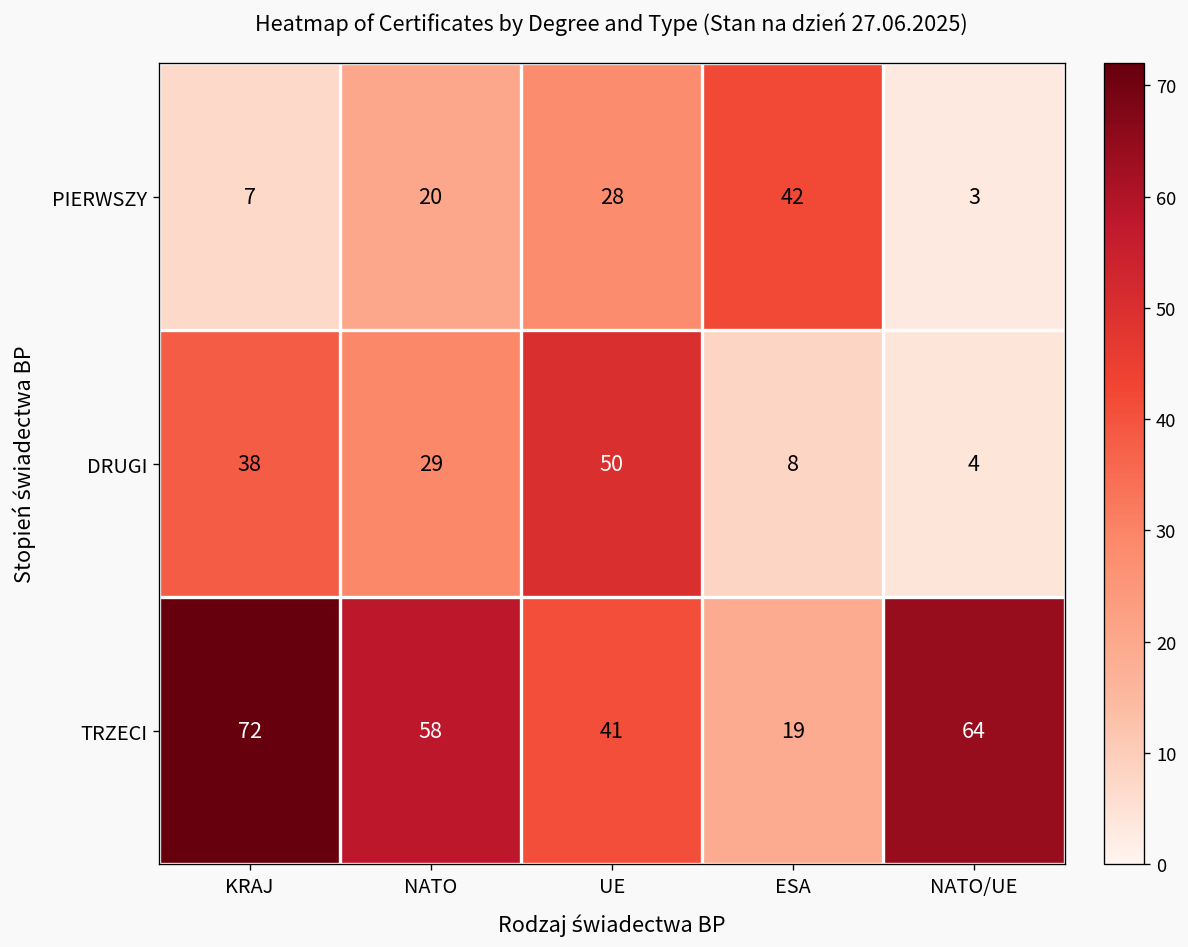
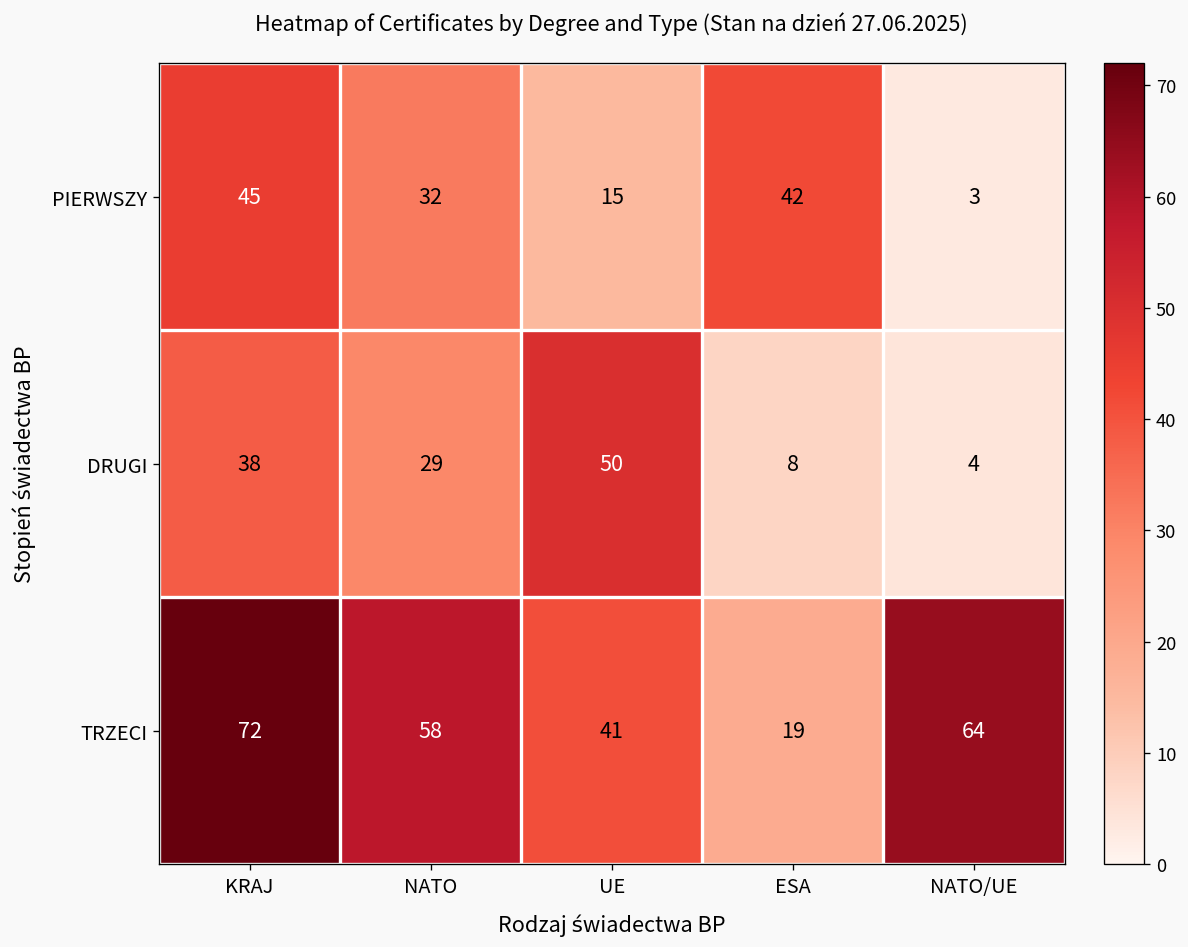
  {
    "PIERWSZY": {
-     "KRAJ": 7,
-     "NATO": 20,
-     "UE": 28,
+     "KRAJ": 45,
+     "NATO": 32,
+     "UE": 15,
      "ESA": 42,
      "NATO/UE": 3
    },
    "DRUGI": {
      "KRAJ": 38,
      "NATO": 29,
      "UE": 50,
      "ESA": 8,
      "NATO/UE": 4
    },
    "TRZECI": {
      "KRAJ": 72,
      "NATO": 58,
      "UE": 41,
      "ESA": 19,
      "NATO/UE": 64
    }
  }
